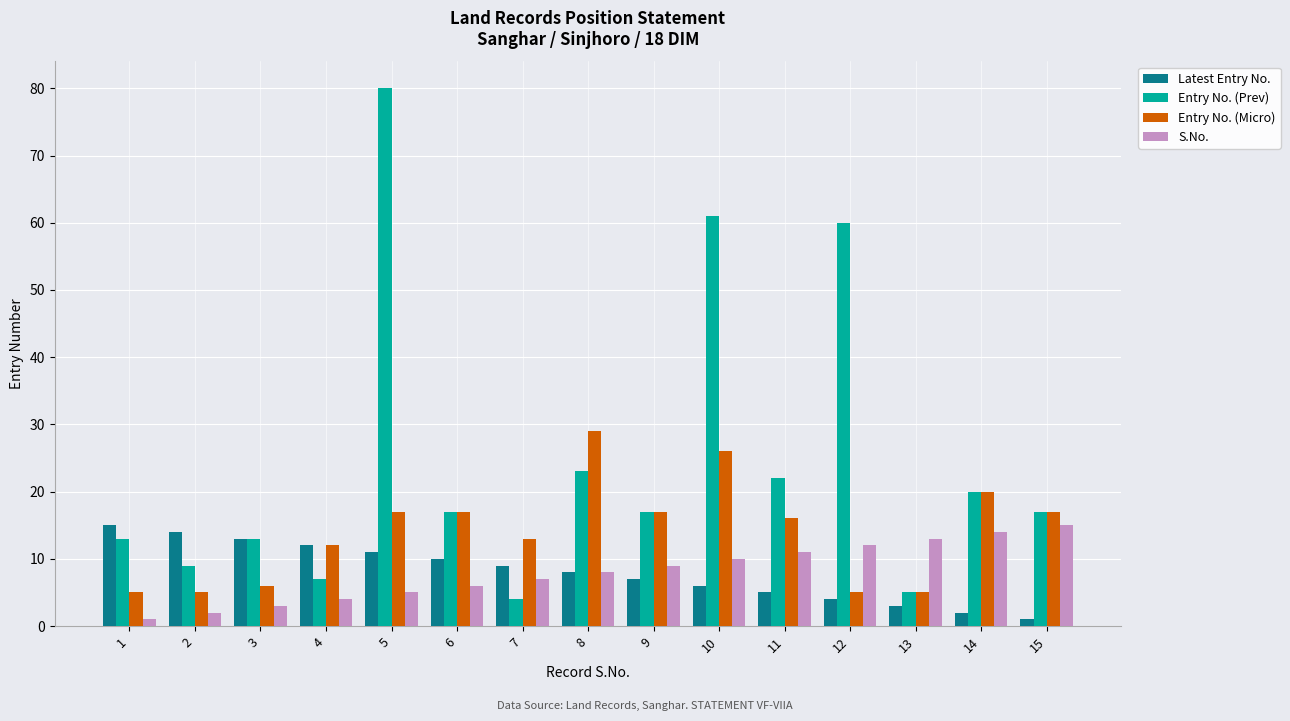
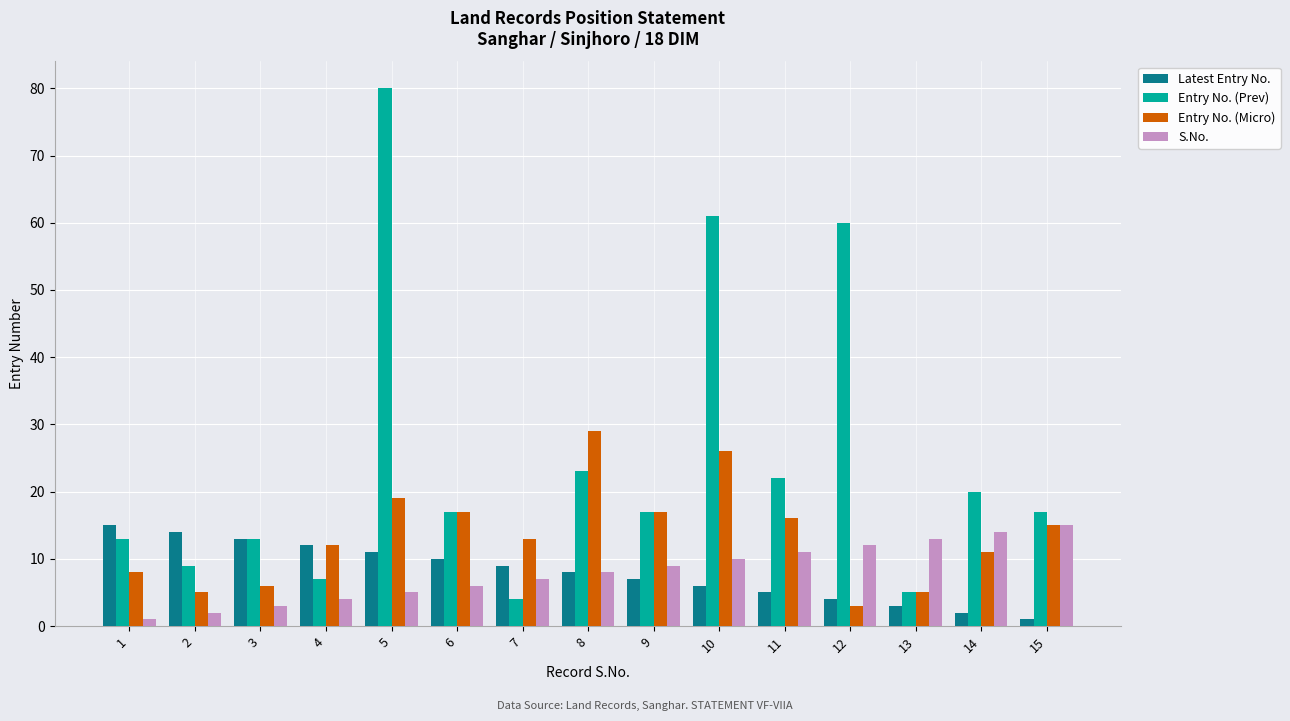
  {
    "Entry No. (Micro)": {
-     "1": 5,
+     "1": 8,
      "2": 5,
      "3": 6,
      "4": 12,
-     "5": 17,
+     "5": 19,
      "6": 17,
      "7": 13,
      "8": 29,
      "9": 17,
      "10": 26,
      "11": 16,
-     "12": 5,
+     "12": 3,
      "13": 5,
-     "14": 20,
-     "15": 17
+     "14": 11,
+     "15": 15
    },
    "S.No.": {
      "1": 1,
      "2": 2,
      "3": 3,
      "4": 4,
      "5": 5,
      "6": 6,
      "7": 7,
      "8": 8,
      "9": 9,
      "10": 10,
      "11": 11,
      "12": 12,
      "13": 13,
      "14": 14,
      "15": 15
    }
  }
